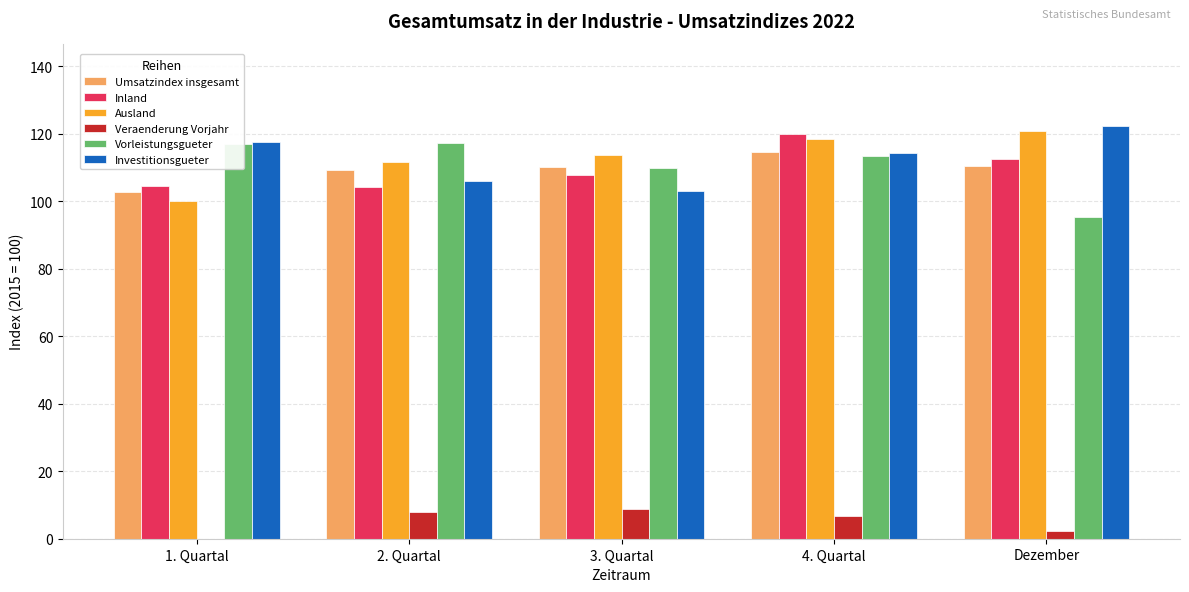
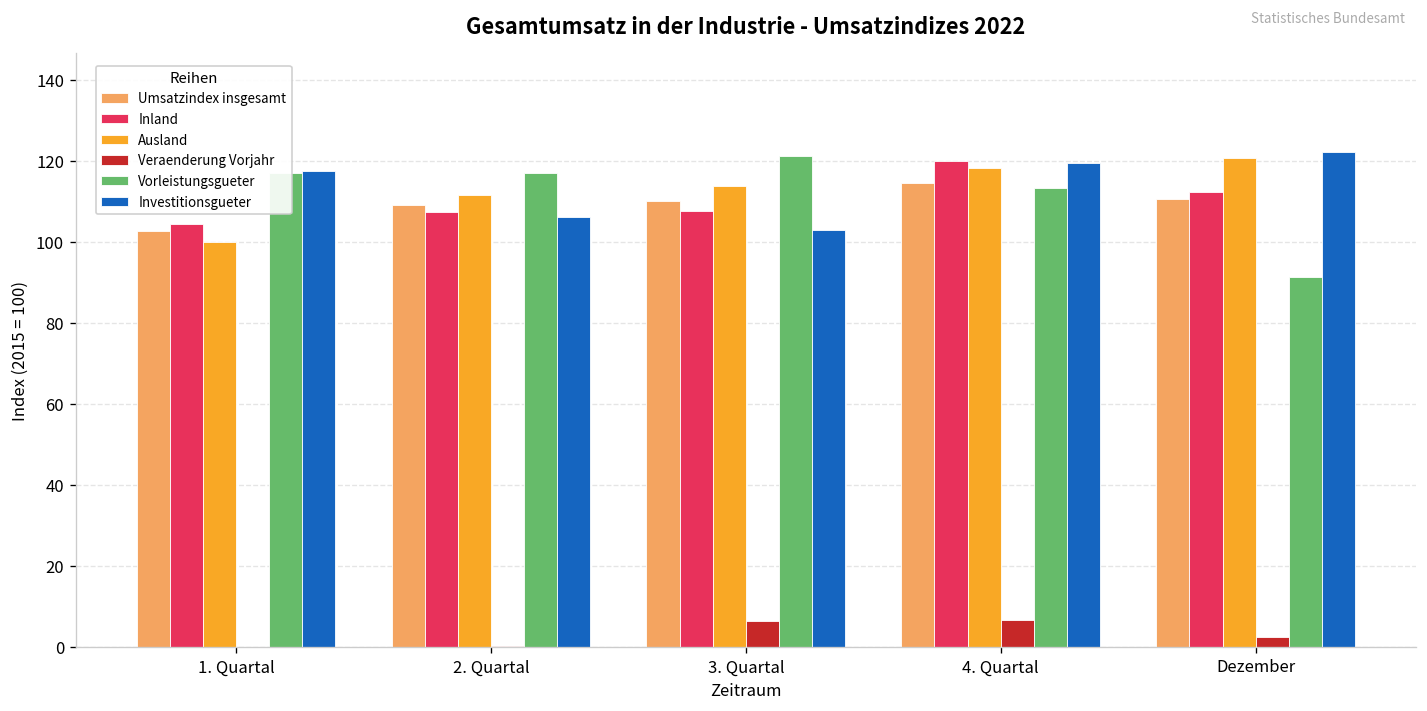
  {
    "Inland": {
      "1. Quartal": 105,
-     "2. Quartal": 104,
+     "2. Quartal": 107,
      "3. Quartal": 108,
      "4. Quartal": 120,
      "Dezember": 112
    },
    "Veraenderung Vorjahr": {
-     "2. Quartal": 8,
-     "3. Quartal": 9,
+     "2. Quartal": 0,
+     "3. Quartal": 6,
      "4. Quartal": 7,
      "Dezember": 2
    },
    "Vorleistungsgueter": {
      "2. Quartal": 117,
-     "3. Quartal": 110,
+     "3. Quartal": 121,
      "4. Quartal": 113,
-     "Dezember": 95
+     "Dezember": 91
    },
    "Investitionsgueter": {
      "1. Quartal": 118,
      "2. Quartal": 106,
      "3. Quartal": 103,
-     "4. Quartal": 114,
+     "4. Quartal": 120,
      "Dezember": 122
    }
  }
